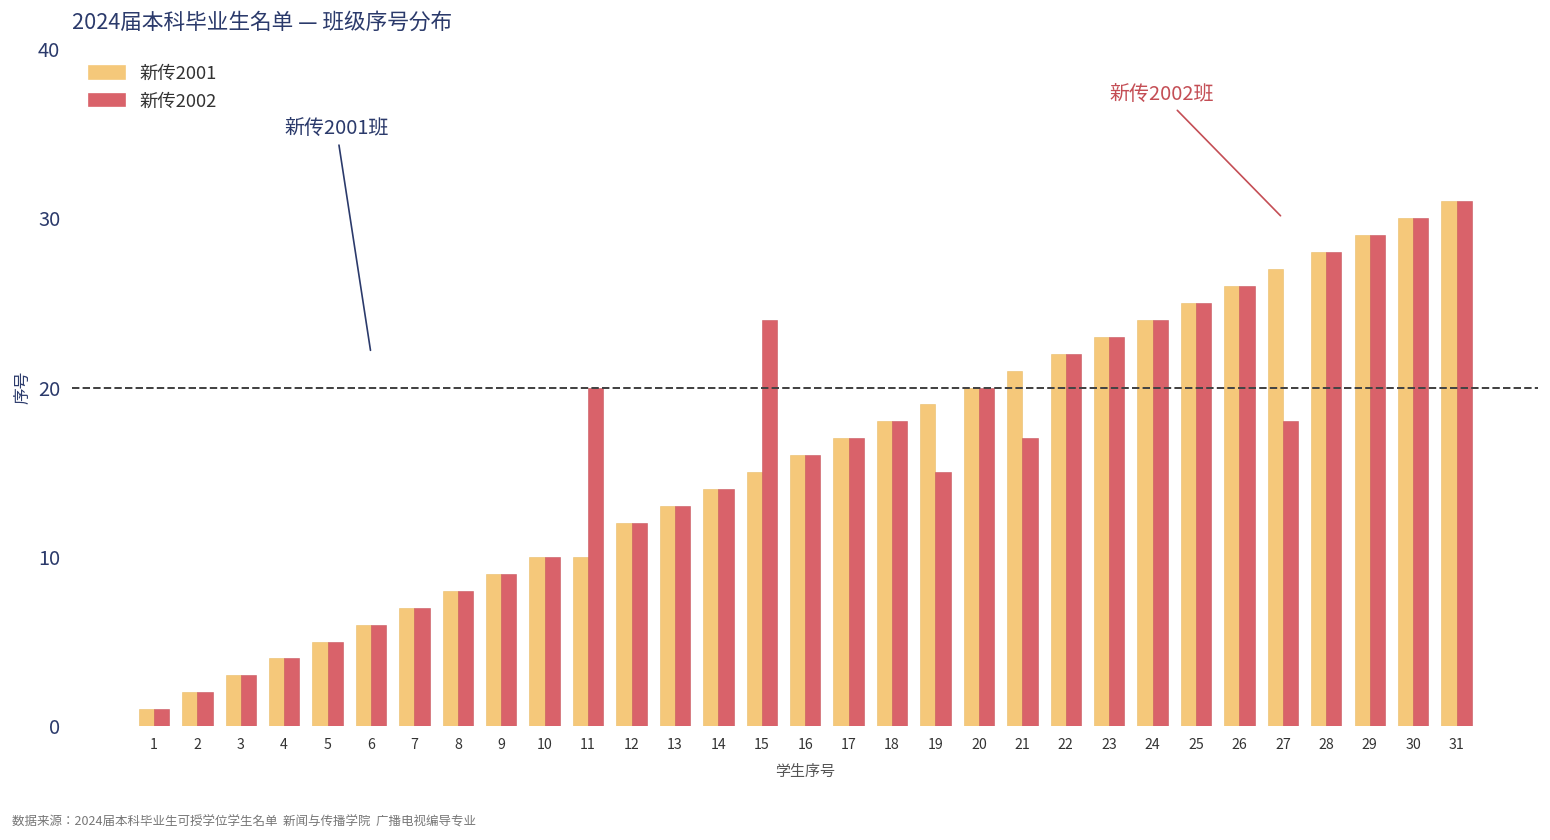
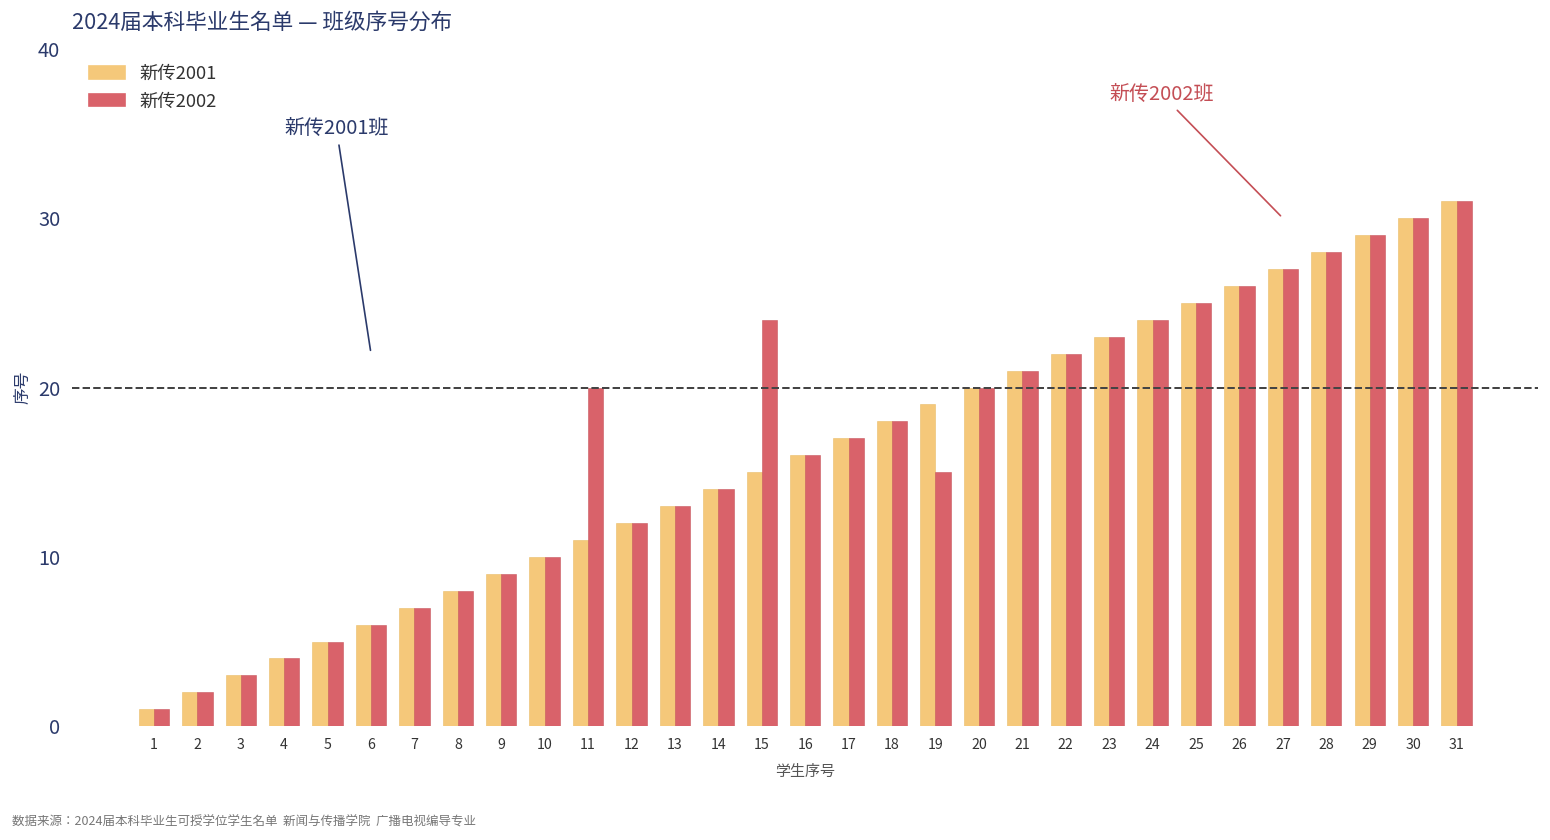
  {
    "新传2001": {
      "1": 1,
      "2": 2,
      "3": 3,
      "4": 4,
      "5": 5,
      "6": 6,
      "7": 7,
      "8": 8,
      "9": 9,
      "10": 10,
-     "11": 10,
+     "11": 11,
      "12": 12,
      "13": 13,
      "14": 14,
      "15": 15,
      "16": 16,
      "17": 17,
      "18": 18,
      "19": 19,
      "20": 20,
      "21": 21,
      "22": 22,
      "23": 23,
      "24": 24,
      "25": 25,
      "26": 26,
      "27": 27,
      "28": 28,
      "29": 29,
      "30": 30,
      "31": 31
    },
    "新传2002": {
      "1": 1,
      "2": 2,
      "3": 3,
      "4": 4,
      "5": 5,
      "6": 6,
      "7": 7,
      "8": 8,
      "9": 9,
      "10": 10,
      "11": 20,
      "12": 12,
      "13": 13,
      "14": 14,
      "15": 24,
      "16": 16,
      "17": 17,
      "18": 18,
      "19": 15,
      "20": 20,
-     "21": 17,
+     "21": 21,
      "22": 22,
      "23": 23,
      "24": 24,
      "25": 25,
      "26": 26,
-     "27": 18,
+     "27": 27,
      "28": 28,
      "29": 29,
      "30": 30,
      "31": 31
    }
  }
